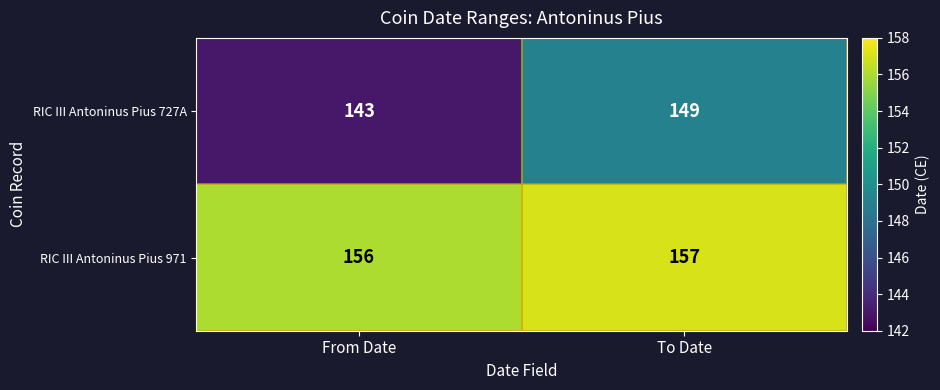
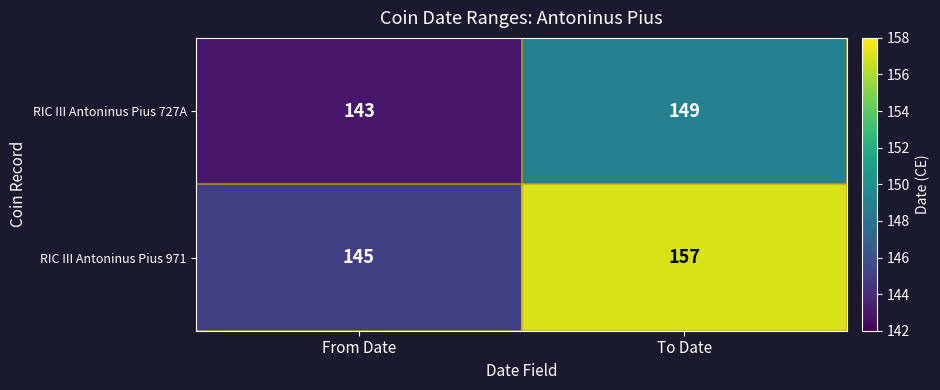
  {
    "RIC III Antoninus Pius 727A": {
      "From Date": 143,
      "To Date": 149
    },
    "RIC III Antoninus Pius 971": {
-     "From Date": 156,
+     "From Date": 145,
      "To Date": 157
    }
  }
